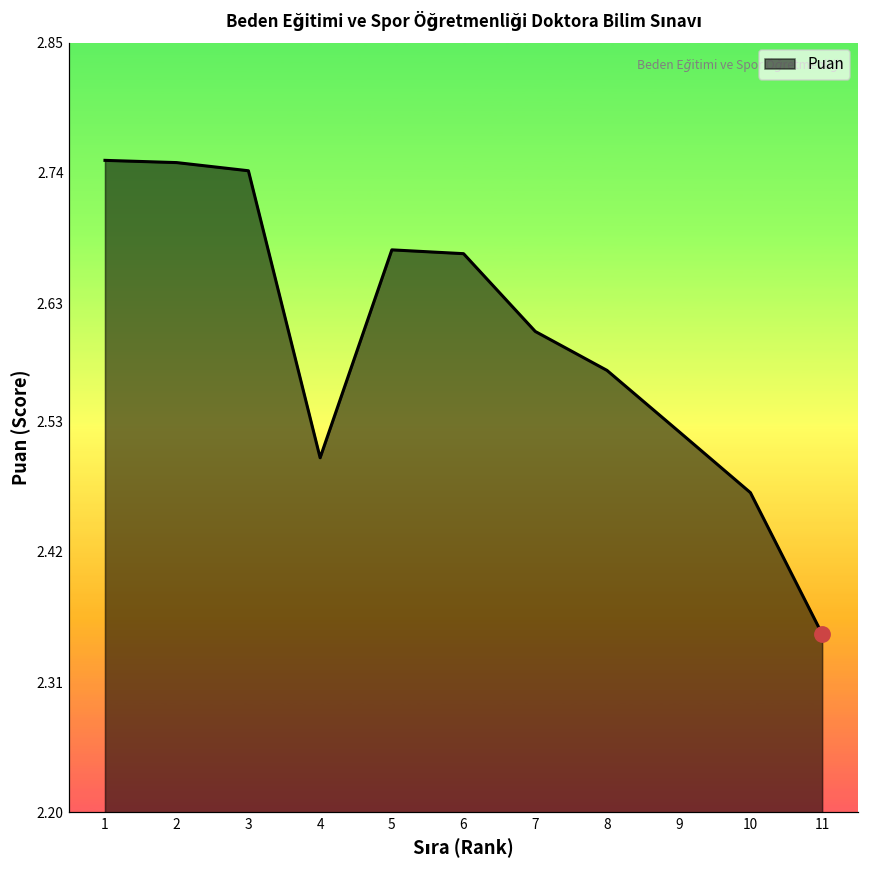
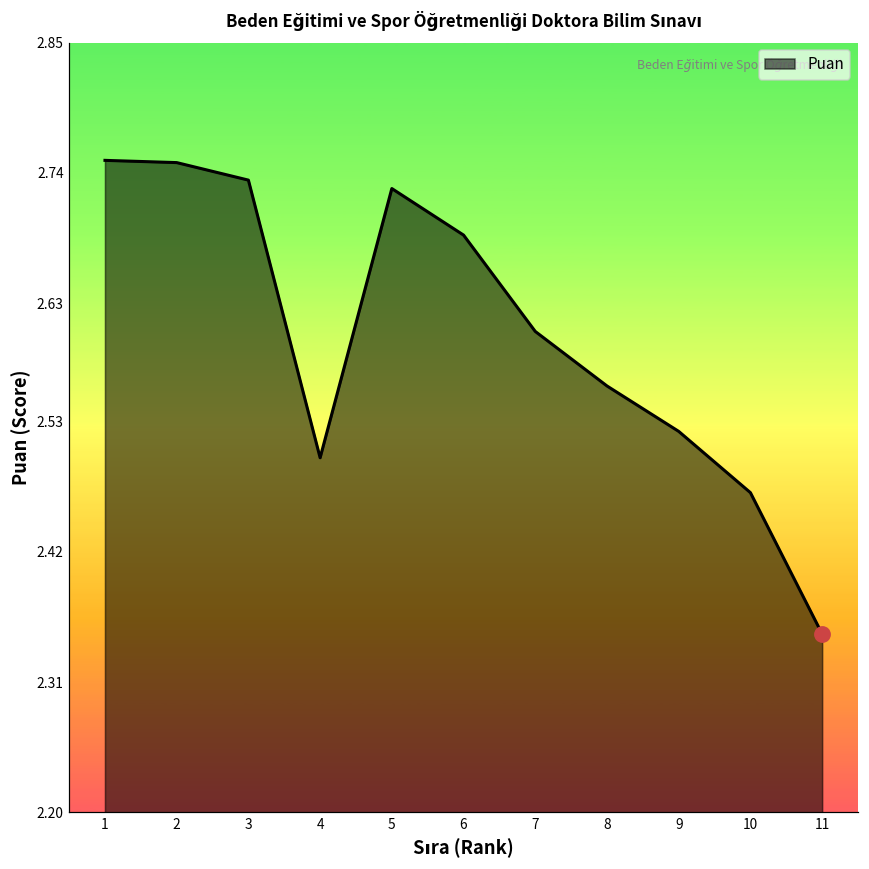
  {
    "Puan": {
      "1": 2.751,
      "2": 2.749,
-     "3": 2.742,
+     "3": 2.734,
      "4": 2.499,
-     "5": 2.675,
-     "6": 2.672,
+     "5": 2.727,
+     "6": 2.688,
      "7": 2.606,
-     "8": 2.573,
+     "8": 2.560,
      "9": 2.522,
      "10": 2.470
    }
  }
